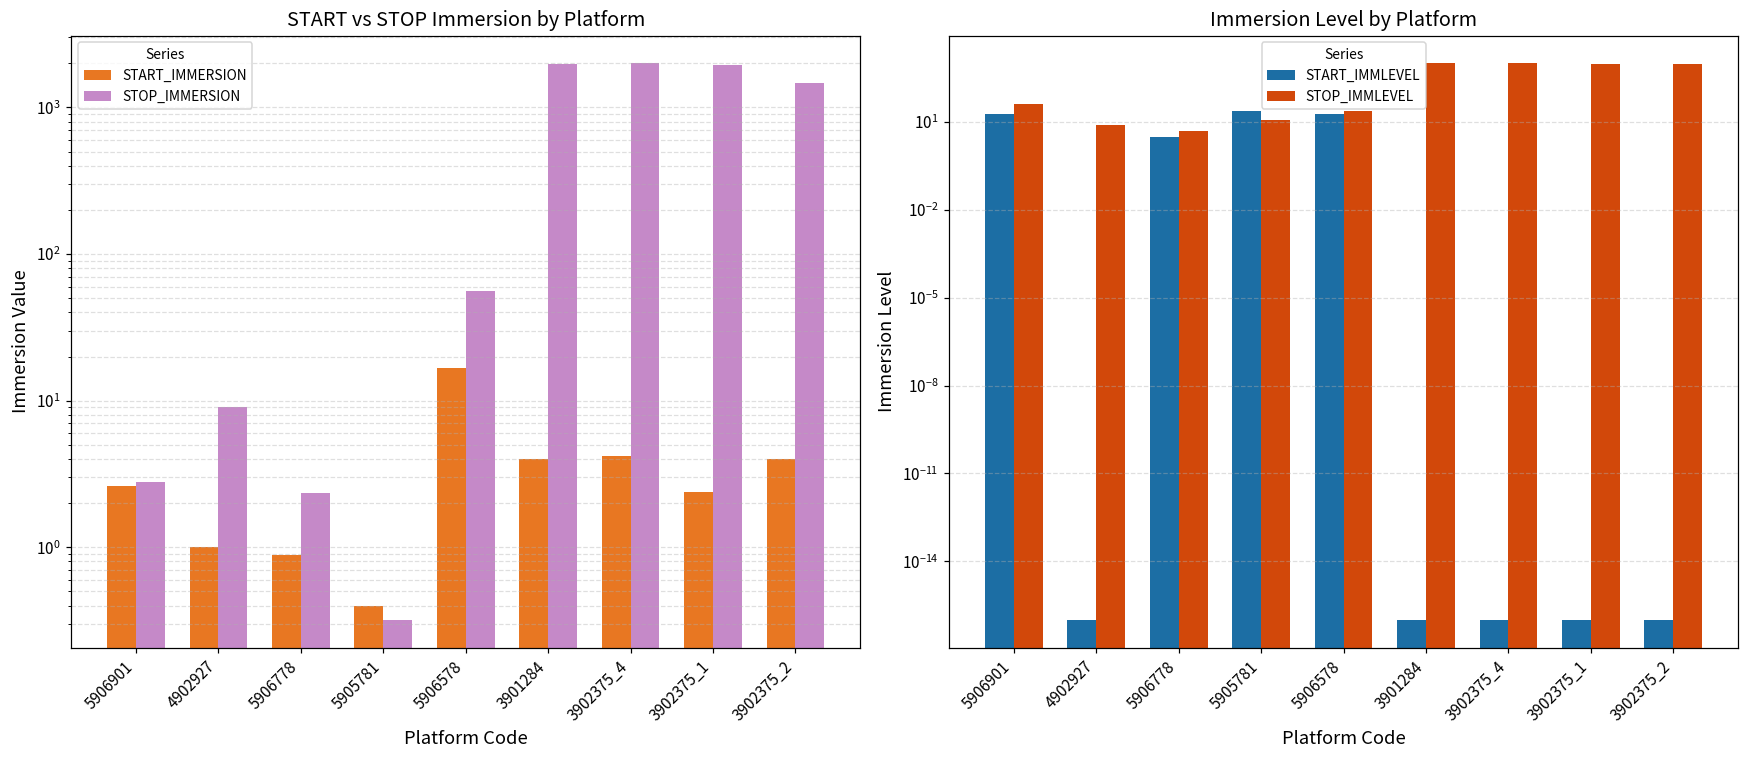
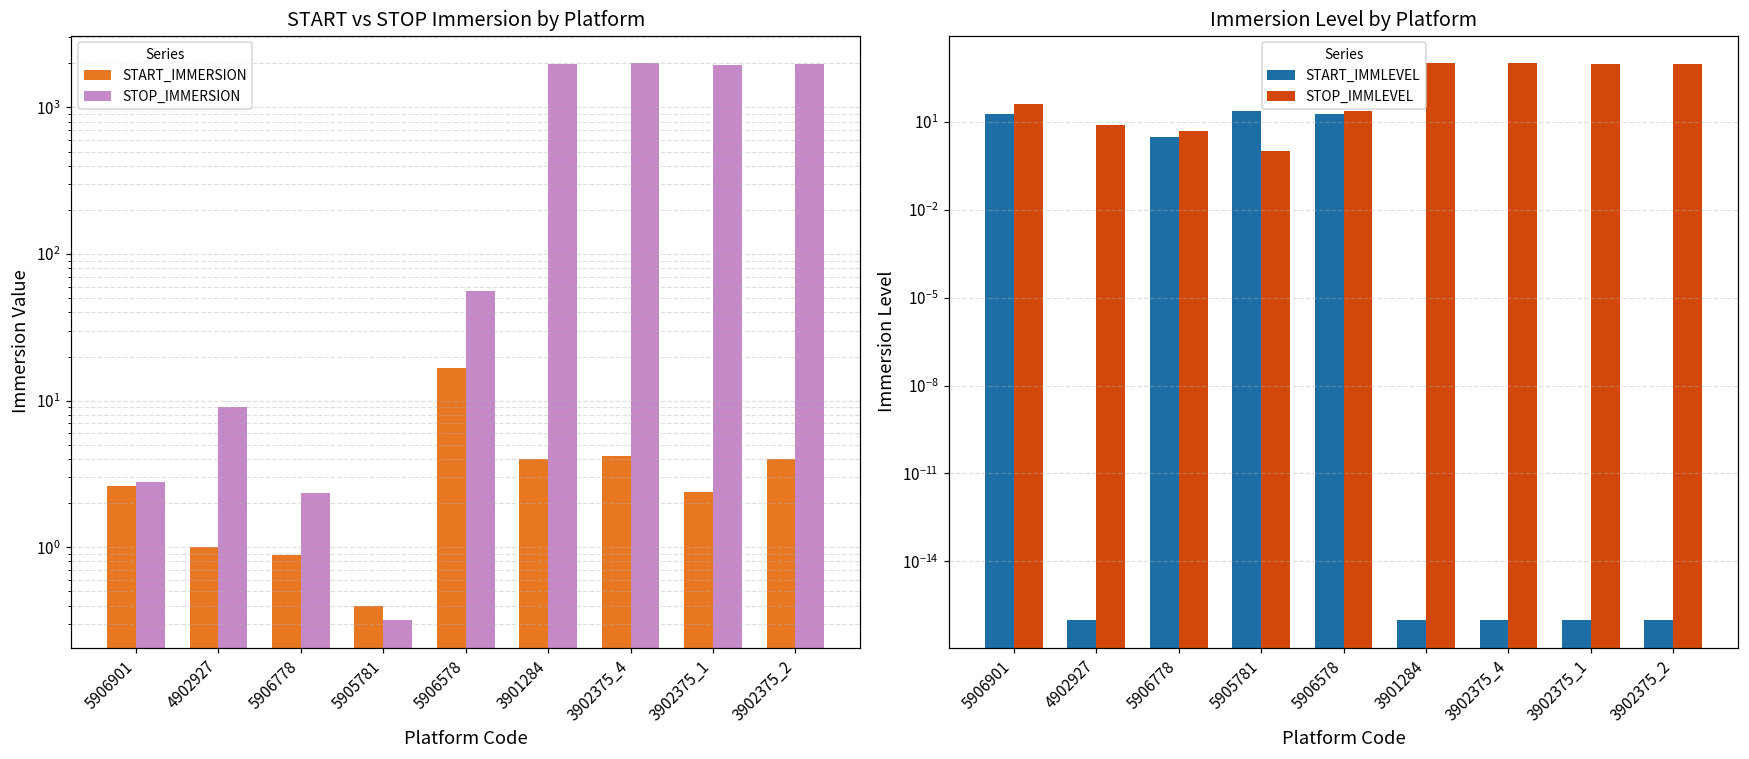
  {
    "START vs STOP Immersion by Platform": {
      "START_IMMERSION": {
        "5906901": 2.6,
        "4902927": 1,
        "5906778": 0.9,
        "5905781": 0.40,
        "5906578": 17,
        "3901284": 4,
        "3902375_4": 4.2,
        "3902375_1": 2.4,
        "3902375_2": 4
      },
      "STOP_IMMERSION": {
        "5906901": 2.8,
        "4902927": 9,
        "5906778": 2.4,
        "5905781": 0.32,
        "5906578": 56,
        "3901284": 2000,
        "3902375_4": 2000,
        "3902375_1": 1900,
-       "3902375_2": 1500
+       "3902375_2": 2000
      }
    },
    "Immersion Level by Platform": {
      "START_IMMLEVEL": {
        "5906901": 20,
        "4902927": 0.000000000000,
        "5906778": 3,
        "5905781": 20,
        "5906578": 20,
        "3901284": 0.000000000000,
        "3902375_4": 0.000000000000,
        "3902375_1": 0.000000000000,
        "3902375_2": 0.000000000000
      },
      "STOP_IMMLEVEL": {
        "5906901": 40,
        "4902927": 8,
        "5906778": 5,
-       "5905781": 10,
+       "5905781": 1,
        "5906578": 20,
        "3901284": 1000,
        "3902375_4": 1000,
        "3902375_1": 1000,
        "3902375_2": 1000
      }
    }
  }
